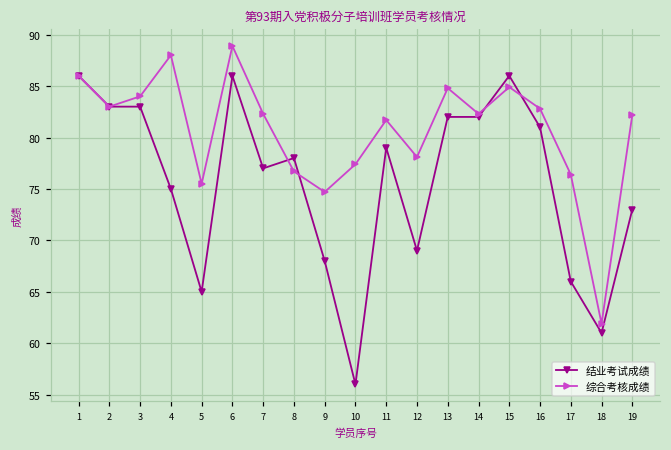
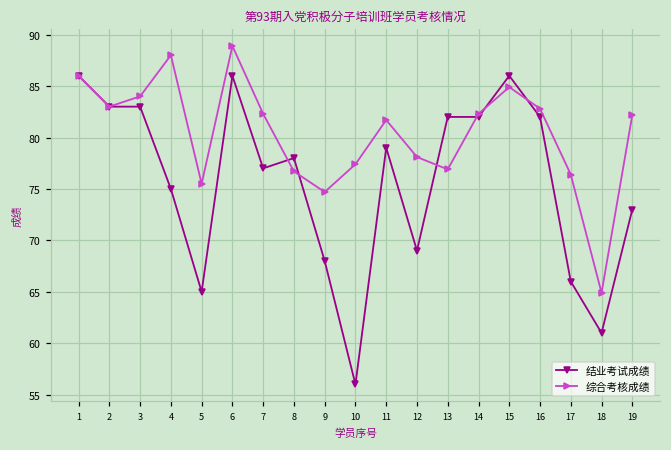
  {
    "结业考试成绩": {
      "3": 83,
      "4": 75,
      "5": 65,
      "6": 86,
      "7": 77,
      "8": 78,
      "9": 68,
      "10": 56,
      "11": 79,
      "12": 69,
      "13": 82,
      "14": 82,
      "15": 86,
-     "16": 81,
+     "16": 82,
      "17": 66,
      "18": 61,
      "19": 73
    },
    "综合考核成绩": {
      "3": 84,
      "4": 88,
      "5": 76,
      "6": 89,
      "7": 82,
      "8": 77,
      "9": 75,
      "10": 77,
      "11": 82,
      "12": 78,
-     "13": 85,
+     "13": 77,
      "14": 82,
      "15": 85,
      "16": 83,
      "17": 76,
-     "18": 62,
+     "18": 65,
      "19": 82
    }
  }
